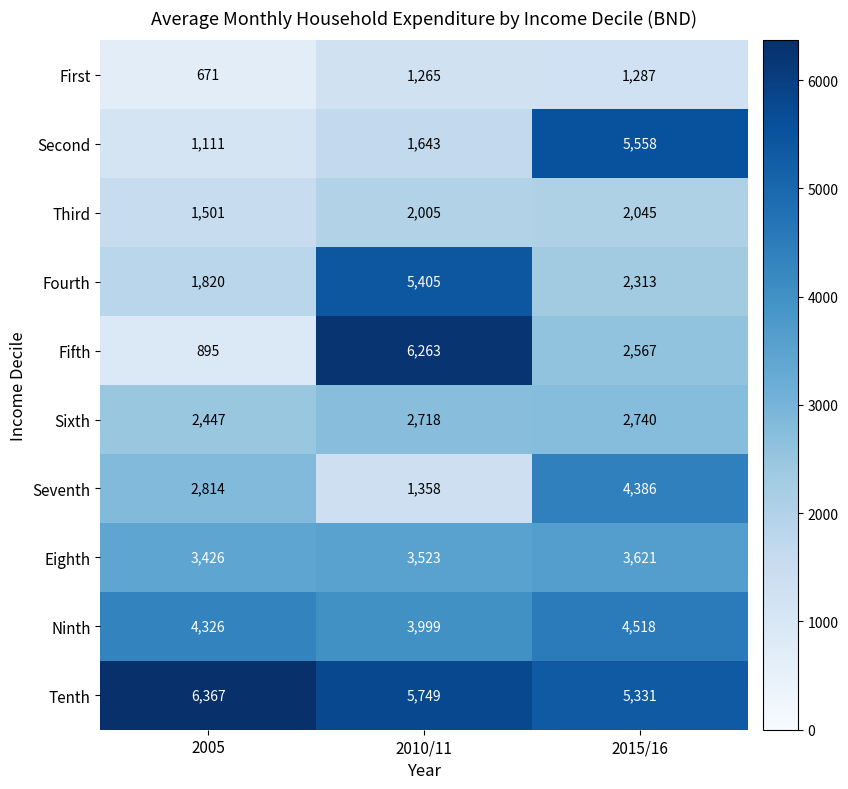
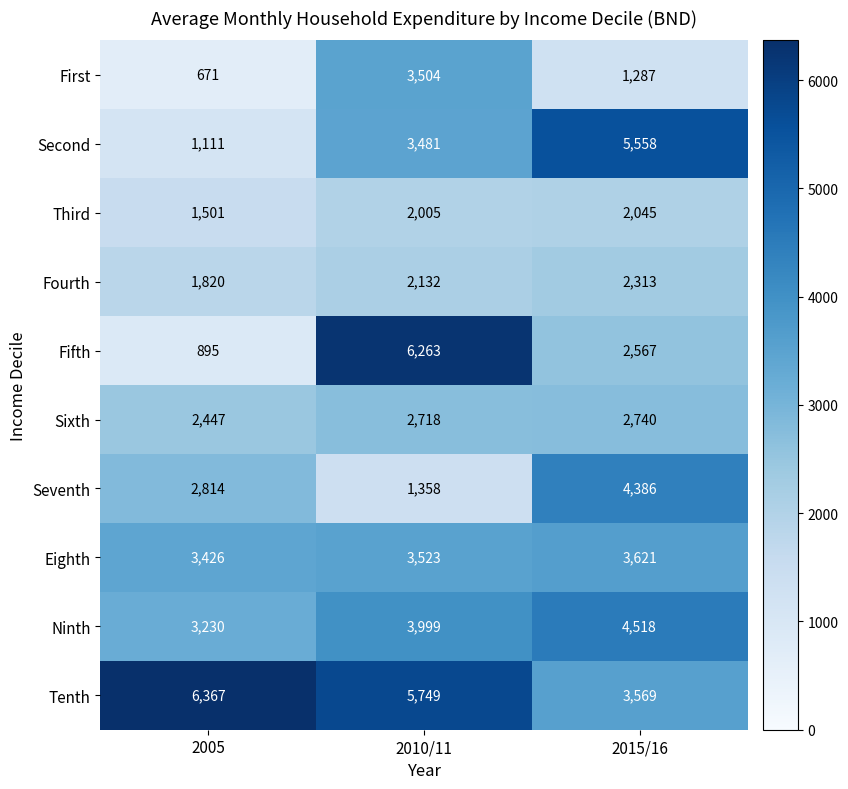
  {
    "First": {
      "2005": "671",
-     "2010/11": "1,265",
+     "2010/11": "3,504",
      "2015/16": "1,287"
    },
    "Second": {
      "2005": "1,111",
-     "2010/11": "1,643",
+     "2010/11": "3,481",
      "2015/16": "5,558"
    },
    "Third": {
      "2005": "1,501",
      "2010/11": "2,005",
      "2015/16": "2,045"
    },
    "Fourth": {
      "2005": "1,820",
-     "2010/11": "5,405",
+     "2010/11": "2,132",
      "2015/16": "2,313"
    },
    "Fifth": {
      "2005": "895",
      "2010/11": "6,263",
      "2015/16": "2,567"
    },
    "Sixth": {
      "2005": "2,447",
      "2010/11": "2,718",
      "2015/16": "2,740"
    },
    "Seventh": {
      "2005": "2,814",
      "2010/11": "1,358",
      "2015/16": "4,386"
    },
    "Eighth": {
      "2005": "3,426",
      "2010/11": "3,523",
      "2015/16": "3,621"
    },
    "Ninth": {
-     "2005": "4,326",
+     "2005": "3,230",
      "2010/11": "3,999",
      "2015/16": "4,518"
    },
    "Tenth": {
      "2005": "6,367",
      "2010/11": "5,749",
-     "2015/16": "5,331"
+     "2015/16": "3,569"
    }
  }
